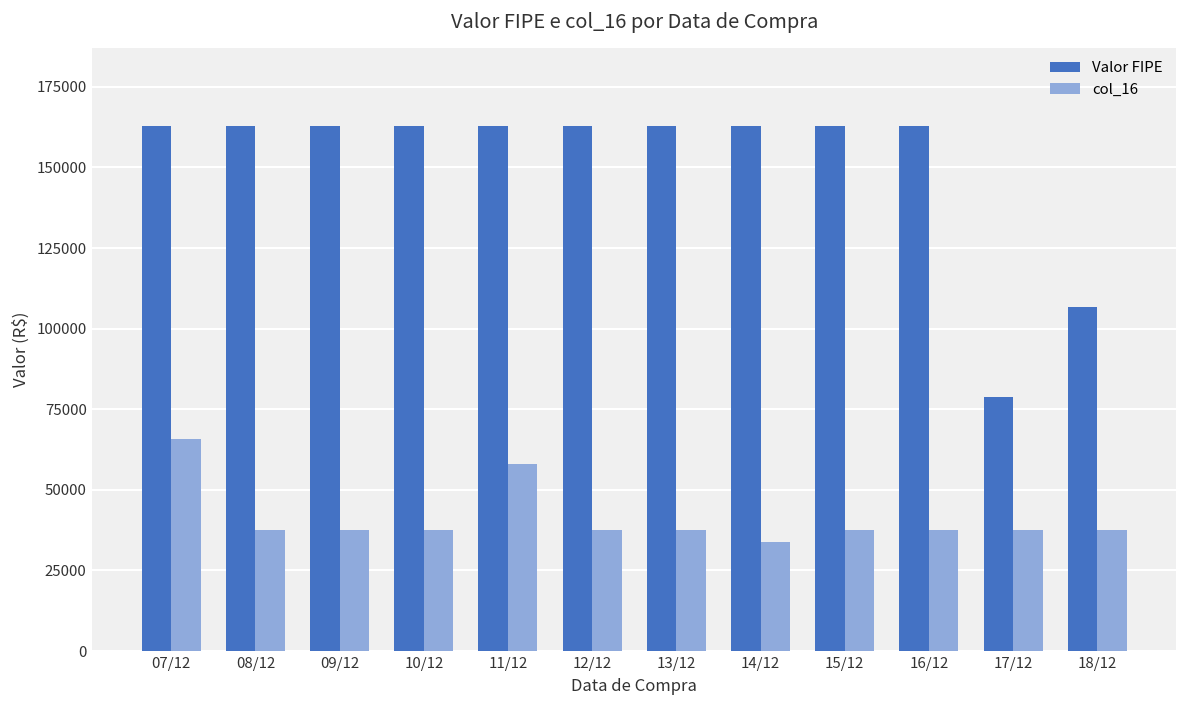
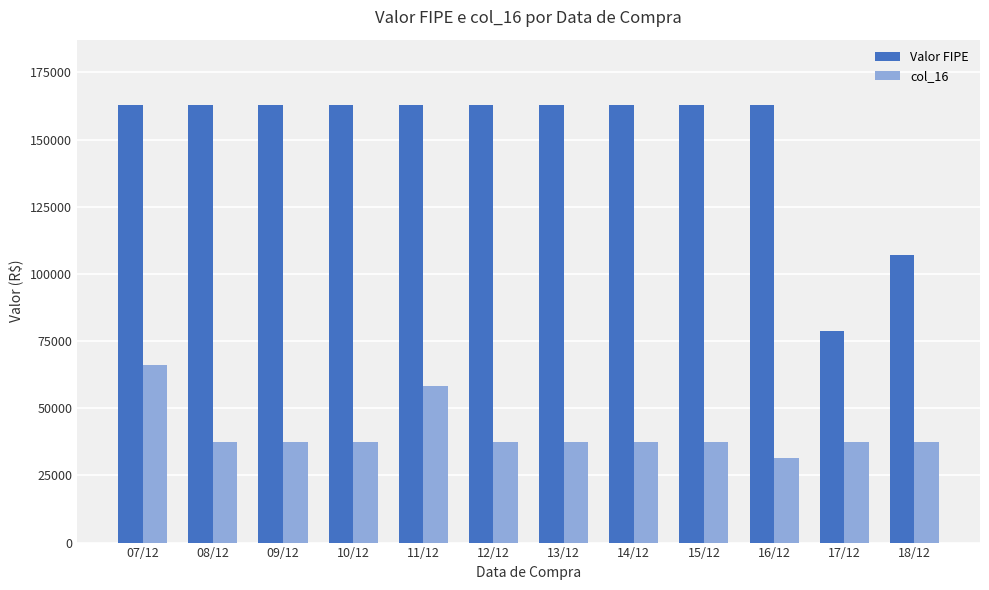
  {
    "Valor FIPE": {
      "07/12": 163000,
      "08/12": 163000,
      "09/12": 163000,
      "10/12": 163000,
      "11/12": 163000,
      "12/12": 163000,
      "13/12": 163000,
      "14/12": 163000,
      "15/12": 163000,
      "16/12": 163000,
      "17/12": 79000,
      "18/12": 107000
    },
    "col_16": {
      "07/12": 66000,
      "08/12": 38000,
      "09/12": 38000,
      "10/12": 38000,
      "11/12": 58000,
      "12/12": 38000,
      "13/12": 38000,
-     "14/12": 34000,
+     "14/12": 38000,
      "15/12": 38000,
-     "16/12": 38000,
+     "16/12": 31000,
      "17/12": 38000,
      "18/12": 38000
    }
  }
